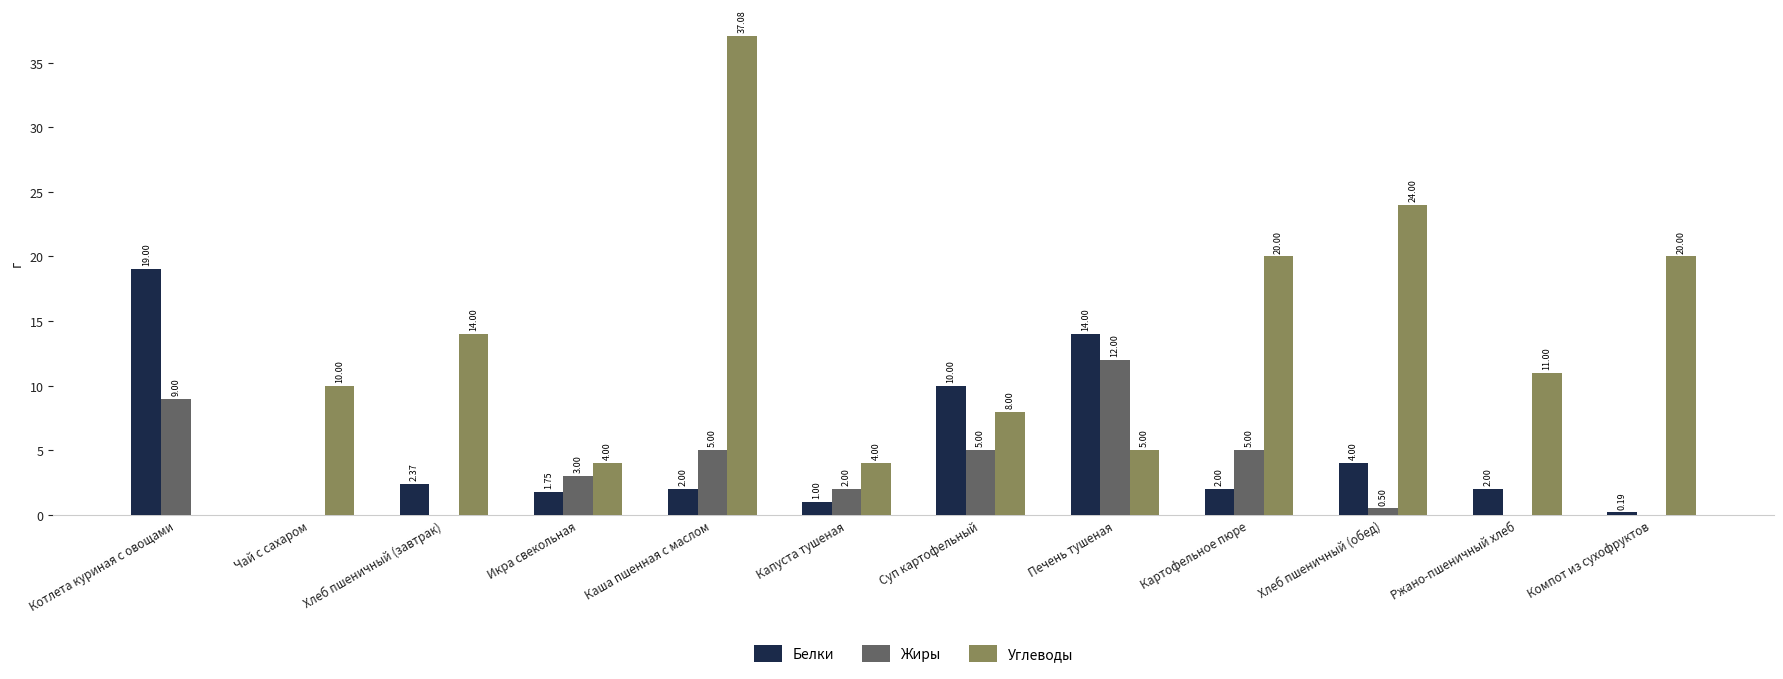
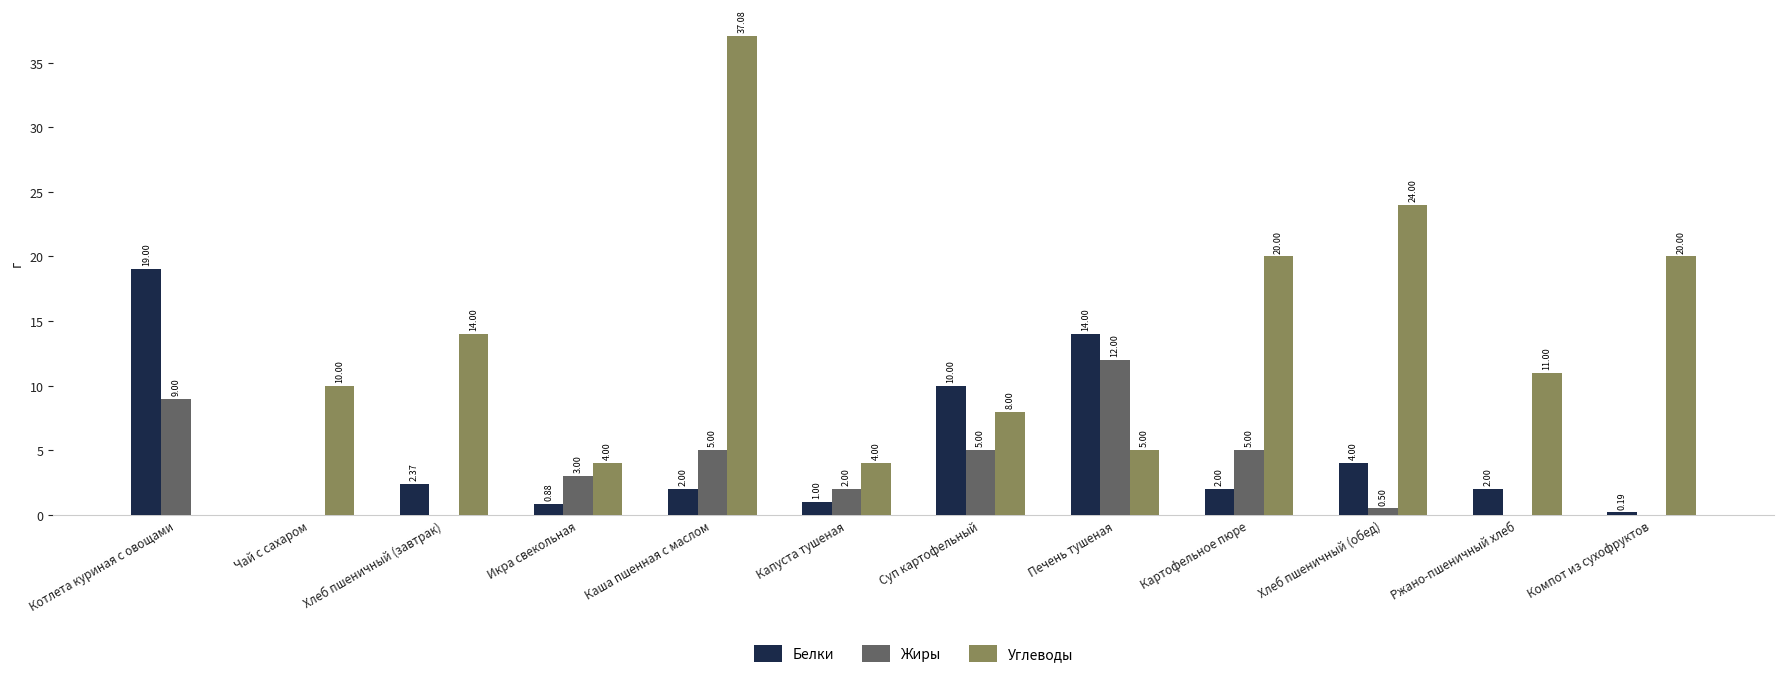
  {
    "Белки": {
      "Котлета куриная с овощами": 19.00,
      "Хлеб пшеничный (завтрак)": 2.37,
-     "Икра свекольная": 1.75,
+     "Икра свекольная": 0.88,
      "Каша пшенная с маслом": 2.00,
      "Капуста тушеная": 1.00,
      "Суп картофельный": 10.00,
      "Печень тушеная": 14.00,
      "Картофельное пюре": 2.00,
      "Хлеб пшеничный (обед)": 4.00,
      "Ржано-пшеничный хлеб": 2.00,
      "Компот из сухофруктов": 0.19
    }
  }
